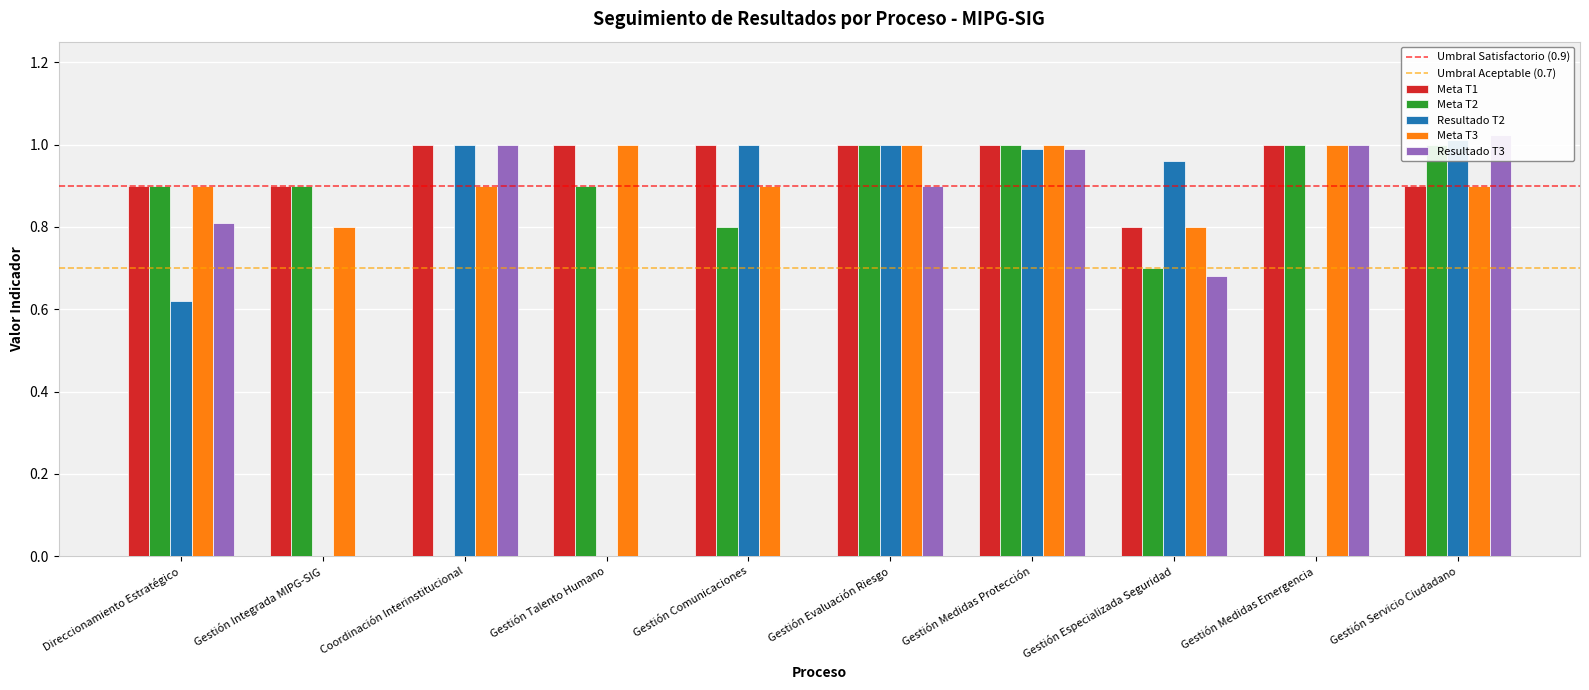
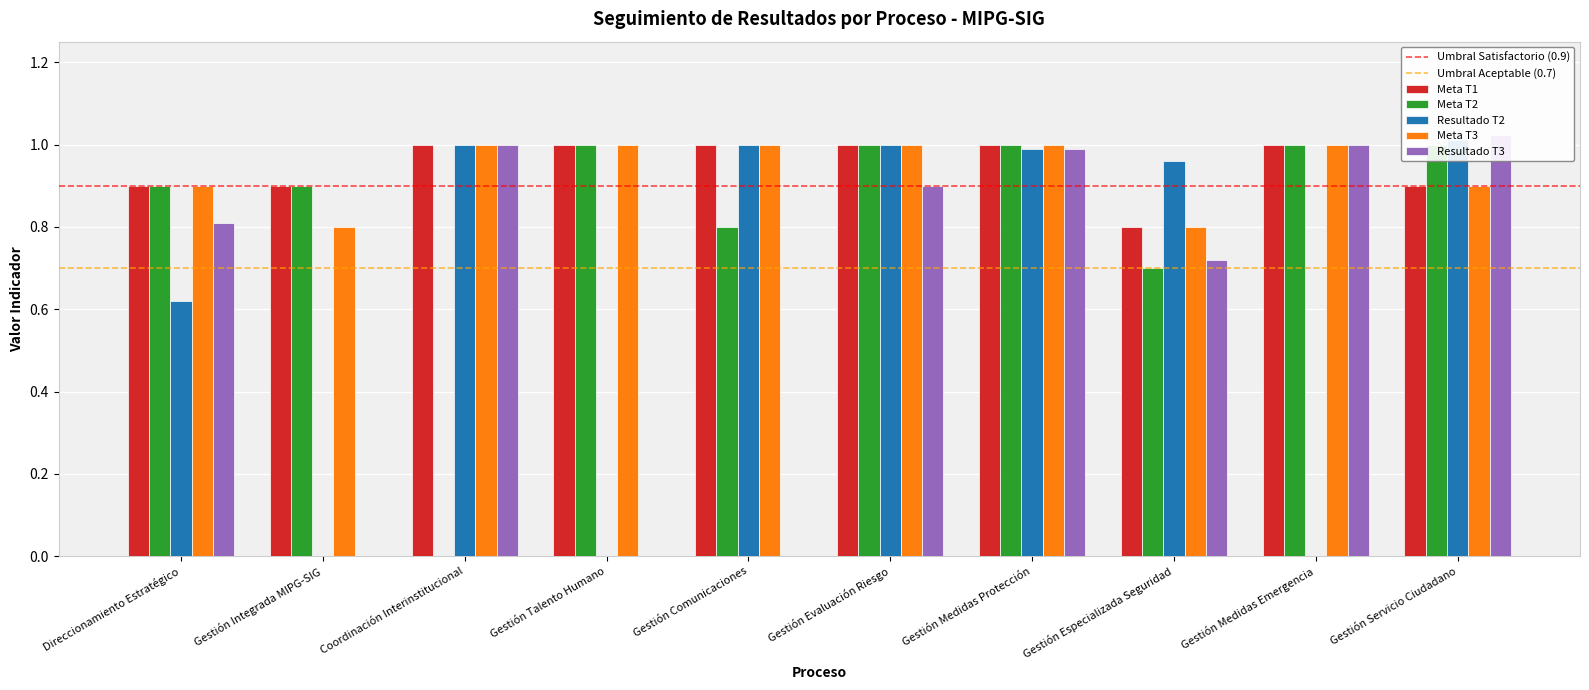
  {
    "Meta T1": {
      "Direccionamiento Estratégico": 0.90,
      "Gestión Integrada MIPG-SIG": 0.90,
      "Coordinación Interinstitucional": 1.00,
      "Gestión Talento Humano": 1.00,
      "Gestión Comunicaciones": 1.00,
      "Gestión Evaluación Riesgo": 1.00,
      "Gestión Medidas Protección": 1.00,
      "Gestión Especializada Seguridad": 0.80,
      "Gestión Medidas Emergencia": 1.00,
      "Gestión Servicio Ciudadano": 0.90
    },
    "Meta T2": {
      "Direccionamiento Estratégico": 0.9,
      "Gestión Integrada MIPG-SIG": 0.9,
      "Coordinación Interinstitucional": 0.0,
-     "Gestión Talento Humano": 0.9,
+     "Gestión Talento Humano": 1.0,
      "Gestión Comunicaciones": 0.8,
      "Gestión Evaluación Riesgo": 1.0,
      "Gestión Medidas Protección": 1.0,
      "Gestión Especializada Seguridad": 0.7,
      "Gestión Medidas Emergencia": 1.0
    },
    "Resultado T2": {
      "Direccionamiento Estratégico": 0.62,
      "Gestión Integrada MIPG-SIG": 0.00,
      "Coordinación Interinstitucional": 1.00,
      "Gestión Talento Humano": 0.00,
      "Gestión Comunicaciones": 1.00,
      "Gestión Evaluación Riesgo": 1.00,
      "Gestión Medidas Protección": 0.99,
      "Gestión Especializada Seguridad": 0.96,
      "Gestión Medidas Emergencia": 0.00
    },
    "Meta T3": {
      "Direccionamiento Estratégico": 0.9,
      "Gestión Integrada MIPG-SIG": 0.8,
-     "Coordinación Interinstitucional": 0.9,
+     "Coordinación Interinstitucional": 1.0,
      "Gestión Talento Humano": 1.0,
-     "Gestión Comunicaciones": 0.9,
+     "Gestión Comunicaciones": 1.0,
      "Gestión Evaluación Riesgo": 1.0,
      "Gestión Medidas Protección": 1.0,
      "Gestión Especializada Seguridad": 0.8,
      "Gestión Medidas Emergencia": 1.0,
      "Gestión Servicio Ciudadano": 0.9
    },
    "Resultado T3": {
      "Direccionamiento Estratégico": 0.81,
      "Gestión Integrada MIPG-SIG": 0.00,
      "Coordinación Interinstitucional": 1.00,
      "Gestión Talento Humano": 0.00,
      "Gestión Comunicaciones": 0.00,
      "Gestión Evaluación Riesgo": 0.90,
      "Gestión Medidas Protección": 0.99,
-     "Gestión Especializada Seguridad": 0.68,
+     "Gestión Especializada Seguridad": 0.72,
      "Gestión Medidas Emergencia": 1.00
    }
  }
